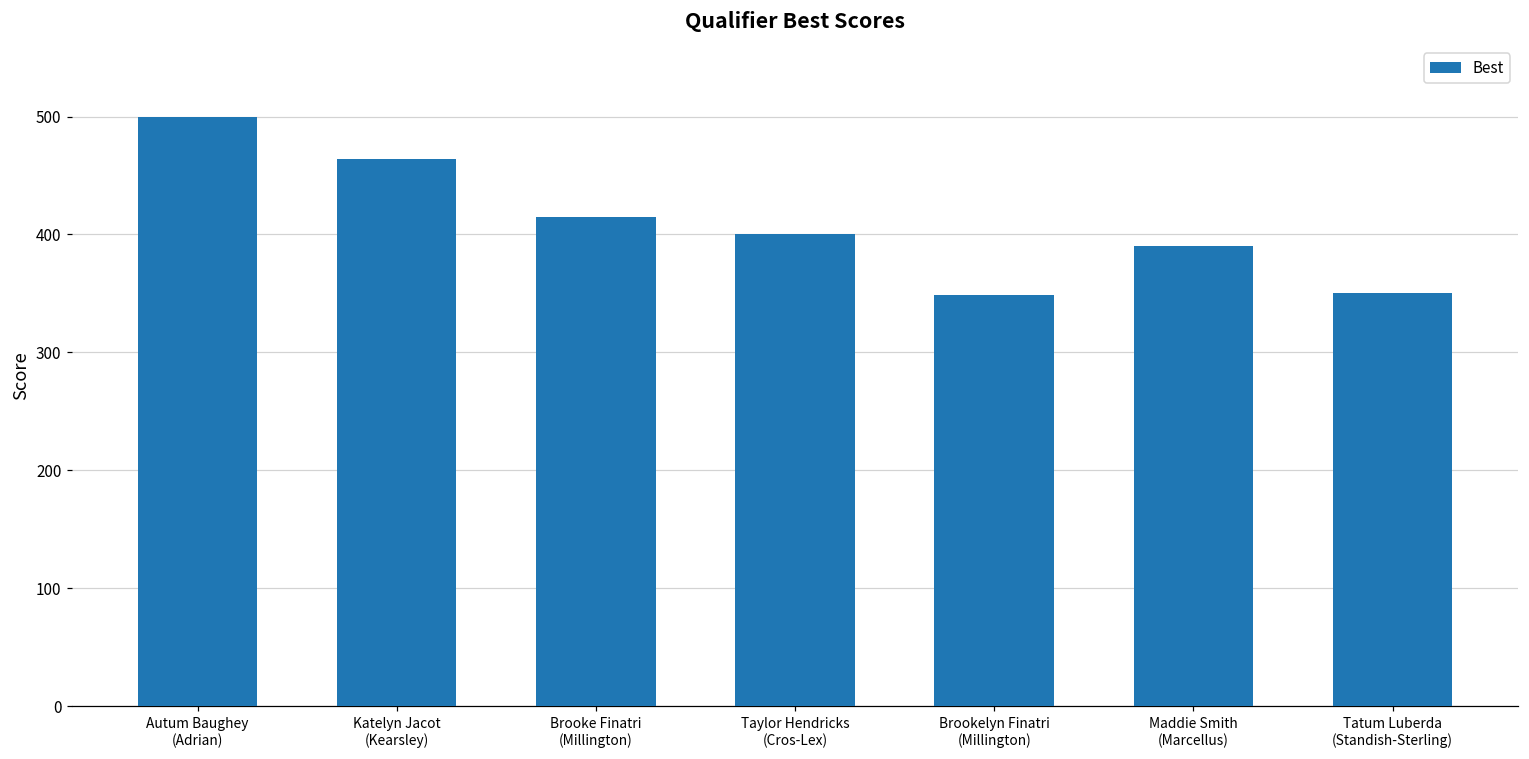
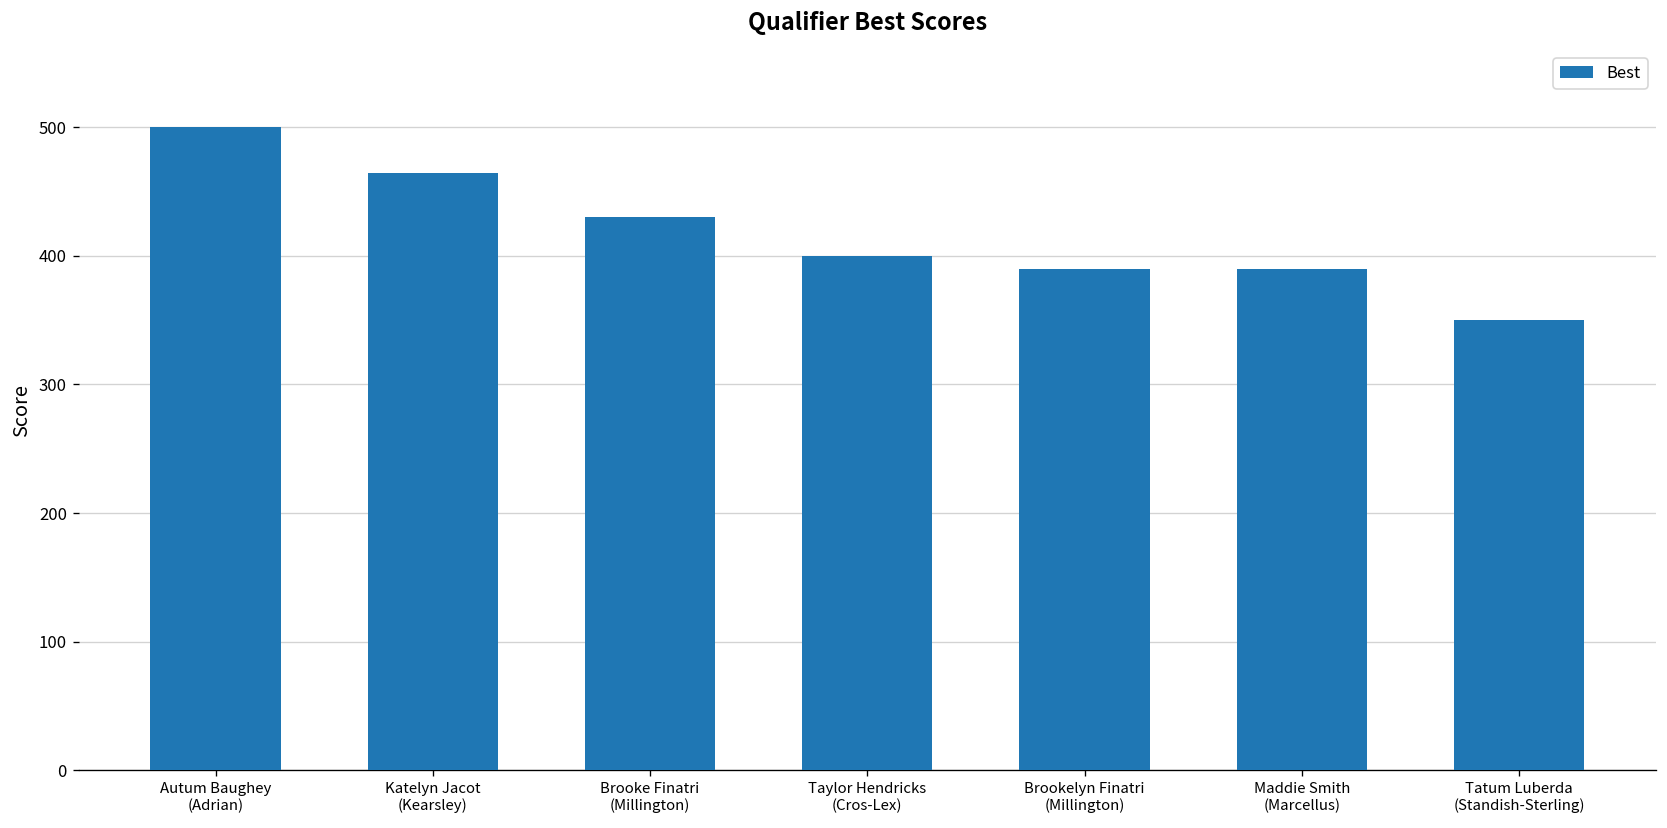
  {
    "Autum Baughey (Adrian)": 500,
    "Katelyn Jacot (Kearsley)": 464,
-   "Brooke Finatri (Millington)": 415,
+   "Brooke Finatri (Millington)": 430,
    "Taylor Hendricks (Cros-Lex)": 400,
-   "Brookelyn Finatri (Millington)": 349,
+   "Brookelyn Finatri (Millington)": 390,
    "Maddie Smith (Marcellus)": 390,
    "Tatum Luberda (Standish-Sterling)": 350
  }
